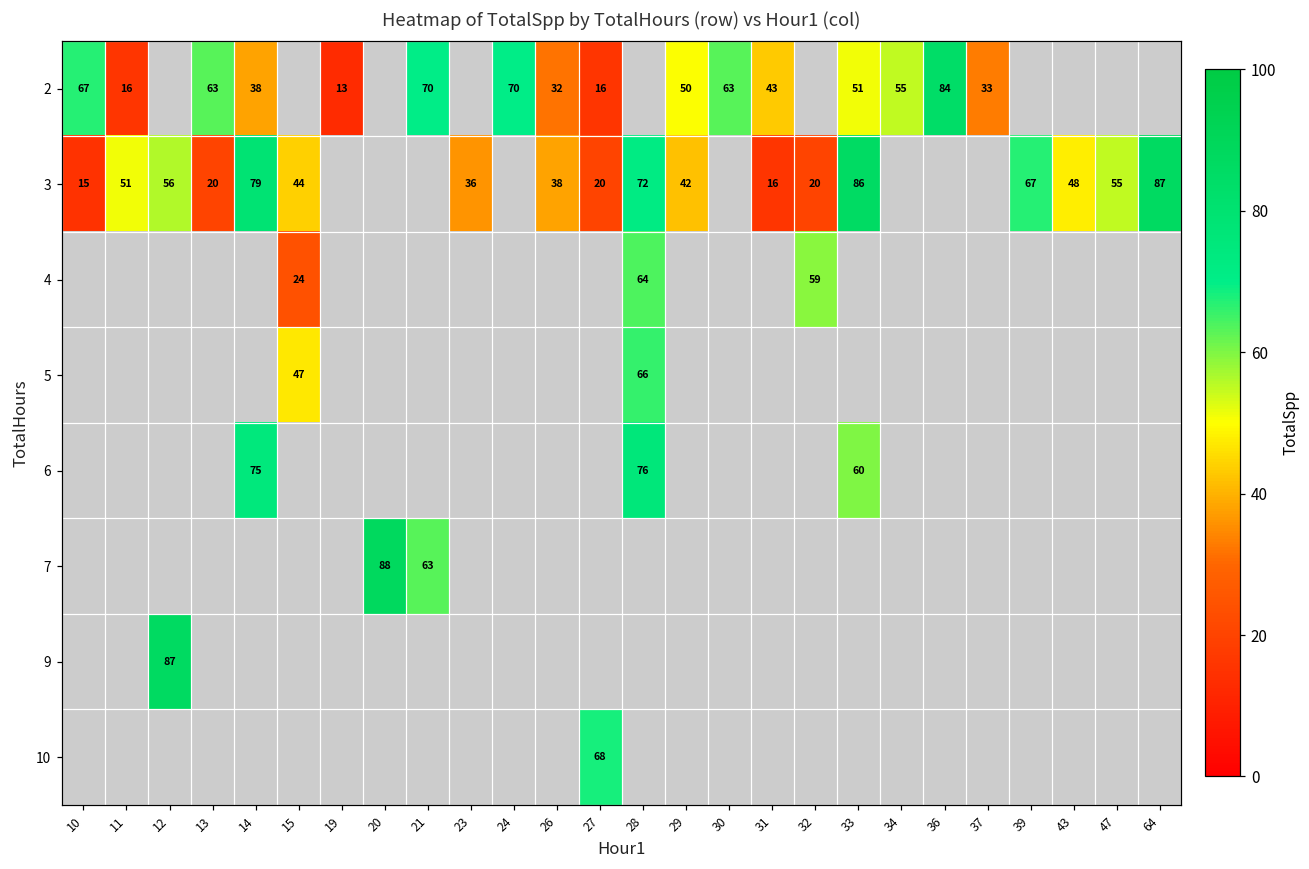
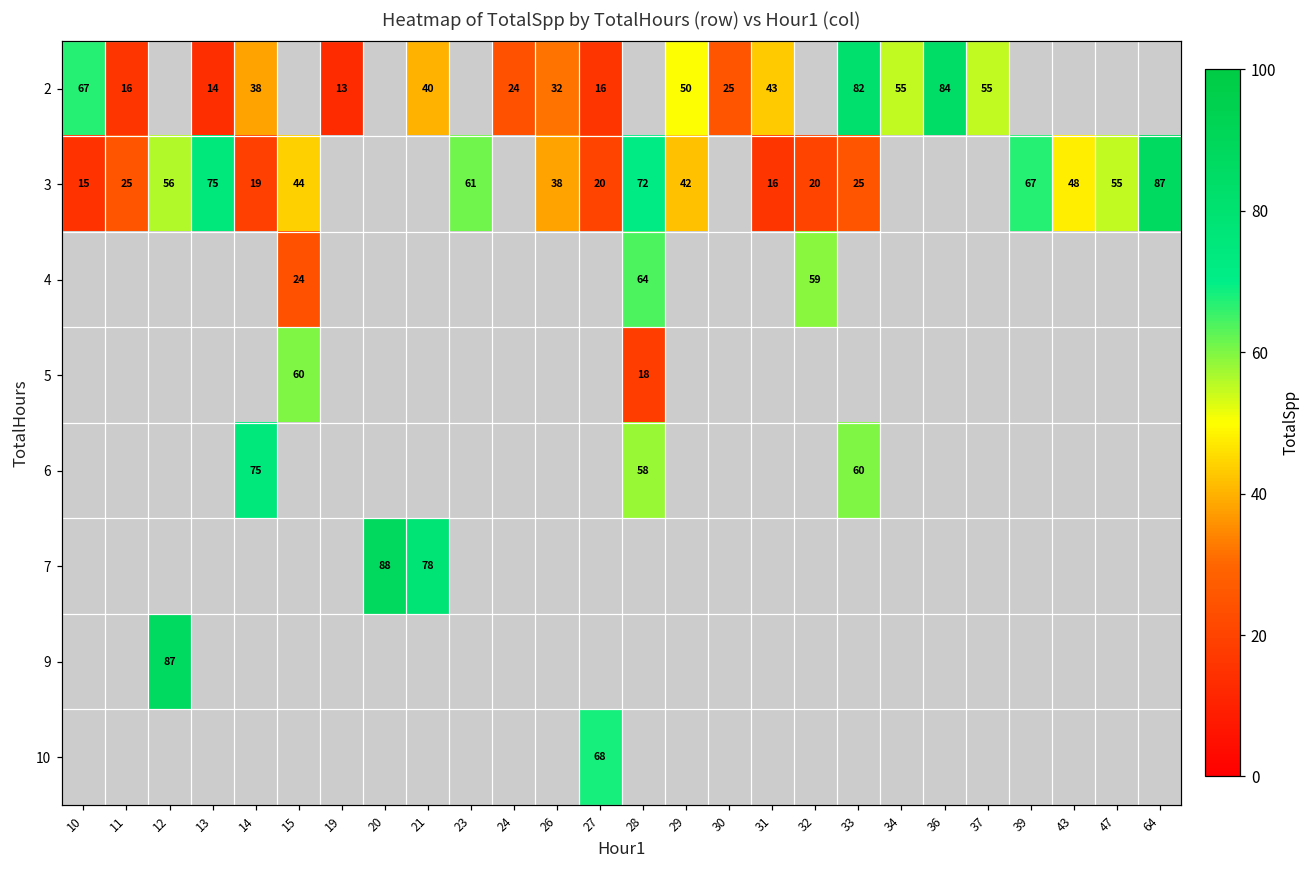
  {
    "2": {
      "10": 67,
      "11": 16,
-     "13": 63,
+     "13": 14,
      "14": 38,
      "19": 13,
-     "21": 70,
-     "24": 70,
+     "21": 40,
+     "24": 24,
      "26": 32,
      "27": 16,
      "29": 50,
-     "30": 63,
+     "30": 25,
      "31": 43,
-     "33": 51,
+     "33": 82,
      "34": 55,
      "36": 84,
-     "37": 33
+     "37": 55
    },
    "3": {
      "10": 15,
-     "11": 51,
+     "11": 25,
      "12": 56,
-     "13": 20,
-     "14": 79,
+     "13": 75,
+     "14": 19,
      "15": 44,
-     "23": 36,
+     "23": 61,
      "26": 38,
      "27": 20,
      "28": 72,
      "29": 42,
      "31": 16,
      "32": 20,
-     "33": 86,
+     "33": 25,
      "39": 67,
      "43": 48,
      "47": 55,
      "64": 87
    },
    "4": {
      "15": 24,
      "28": 64,
      "32": 59
    },
    "5": {
-     "15": 47,
-     "28": 66
+     "15": 60,
+     "28": 18
    },
    "6": {
      "14": 75,
-     "28": 76,
+     "28": 58,
      "33": 60
    },
    "7": {
      "20": 88,
-     "21": 63
+     "21": 78
    },
    "9": {
      "12": 87
    },
    "10": {
      "27": 68
    }
  }
